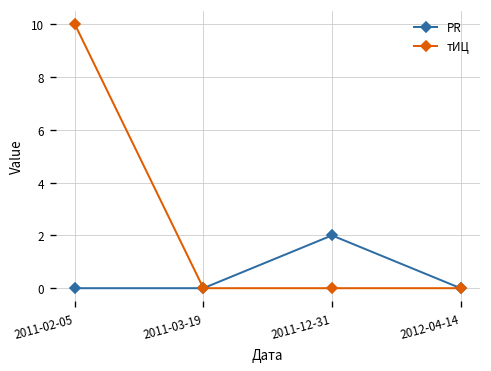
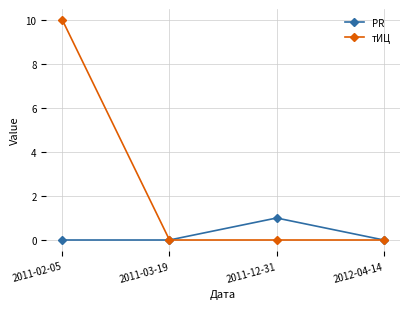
  {
    "PR": {
      "2011-02-05": 0,
-     "2011-12-31": 2
+     "2011-12-31": 1
    },
    "тИЦ": {
      "2011-02-05": 10,
      "2011-12-31": 0
    }
  }
